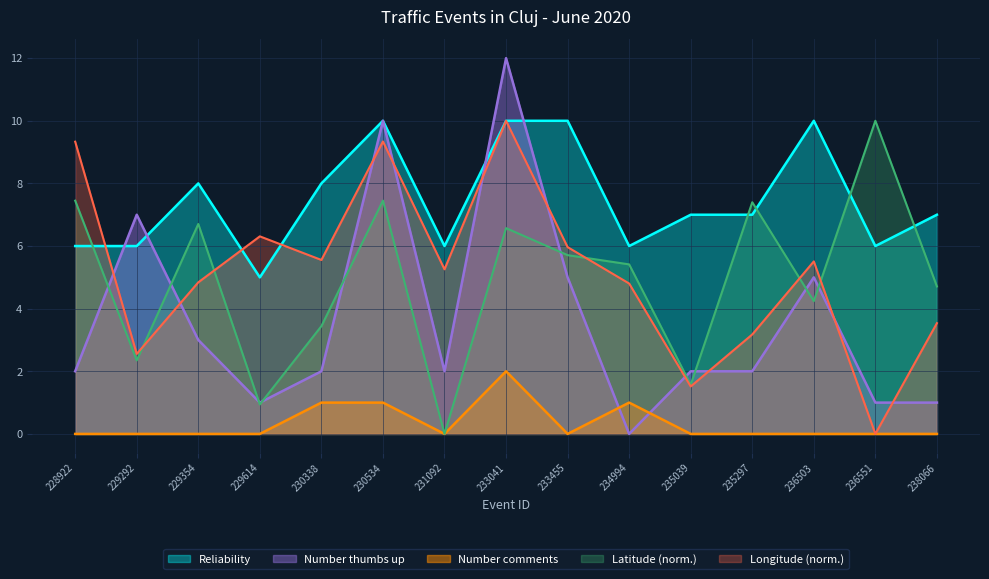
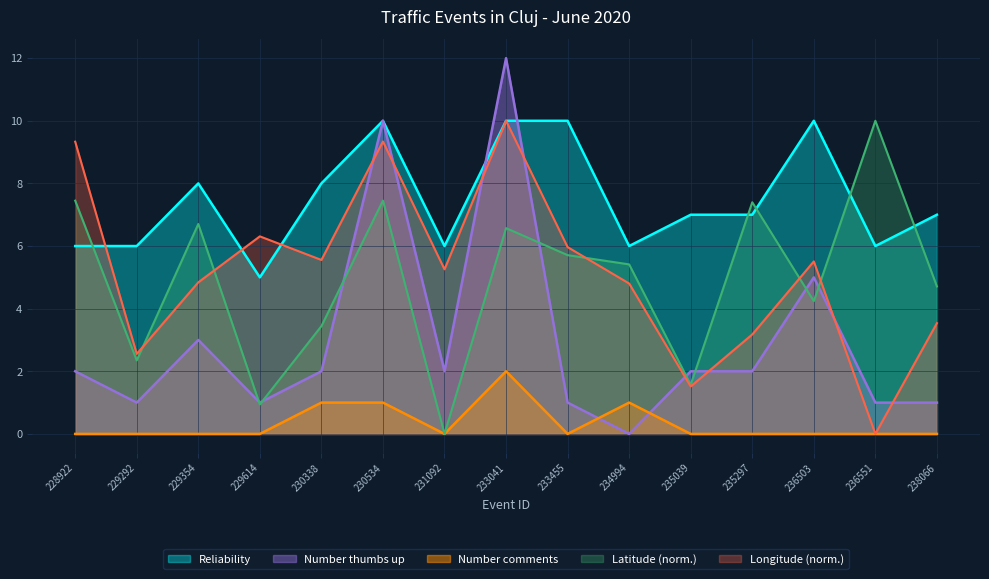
  {
    "Reliability": {
      "228922": 6,
      "229292": 6,
      "229354": 8,
      "229614": 5,
      "230338": 8,
      "231092": 6,
      "233455": 10,
      "234994": 6,
      "235039": 7,
      "235297": 7,
      "236503": 10,
      "236551": 6,
      "238066": 7
    },
    "Number thumbs up": {
      "228922": 2,
-     "229292": 7,
+     "229292": 1,
      "229354": 3,
      "230338": 2,
      "231092": 2,
      "233041": 12,
-     "233455": 5,
+     "233455": 1,
      "234994": 0,
      "235039": 2,
      "235297": 2,
      "236503": 5,
      "236551": 1,
      "238066": 1
    },
    "Number comments": {
      "228922": 0,
      "229292": 0,
      "229354": 0,
      "229614": 0,
      "230338": 1,
      "230534": 1,
      "233041": 2,
      "233455": 0,
      "234994": 1,
      "235039": 0,
      "235297": 0,
      "236503": 0,
      "238066": 0
    },
    "Latitude (norm.)": {
      "228922": 7.4,
      "229292": 2.3,
      "229354": 6.7,
      "230338": 3.4,
      "230534": 7.5,
      "233041": 6.6,
      "233455": 5.7,
      "234994": 5.4,
      "235297": 7.4,
      "236503": 4.2,
      "236551": 10,
      "238066": 4.7
    },
    "Longitude (norm.)": {
      "228922": 9.3,
      "229292": 2.6,
      "229354": 4.8,
      "229614": 6.3,
      "230338": 5.6,
      "230534": 9.3,
      "231092": 5.3,
      "233455": 6,
      "234994": 4.8,
      "235297": 3.2,
      "236503": 5.5,
      "238066": 3.5
    }
  }
